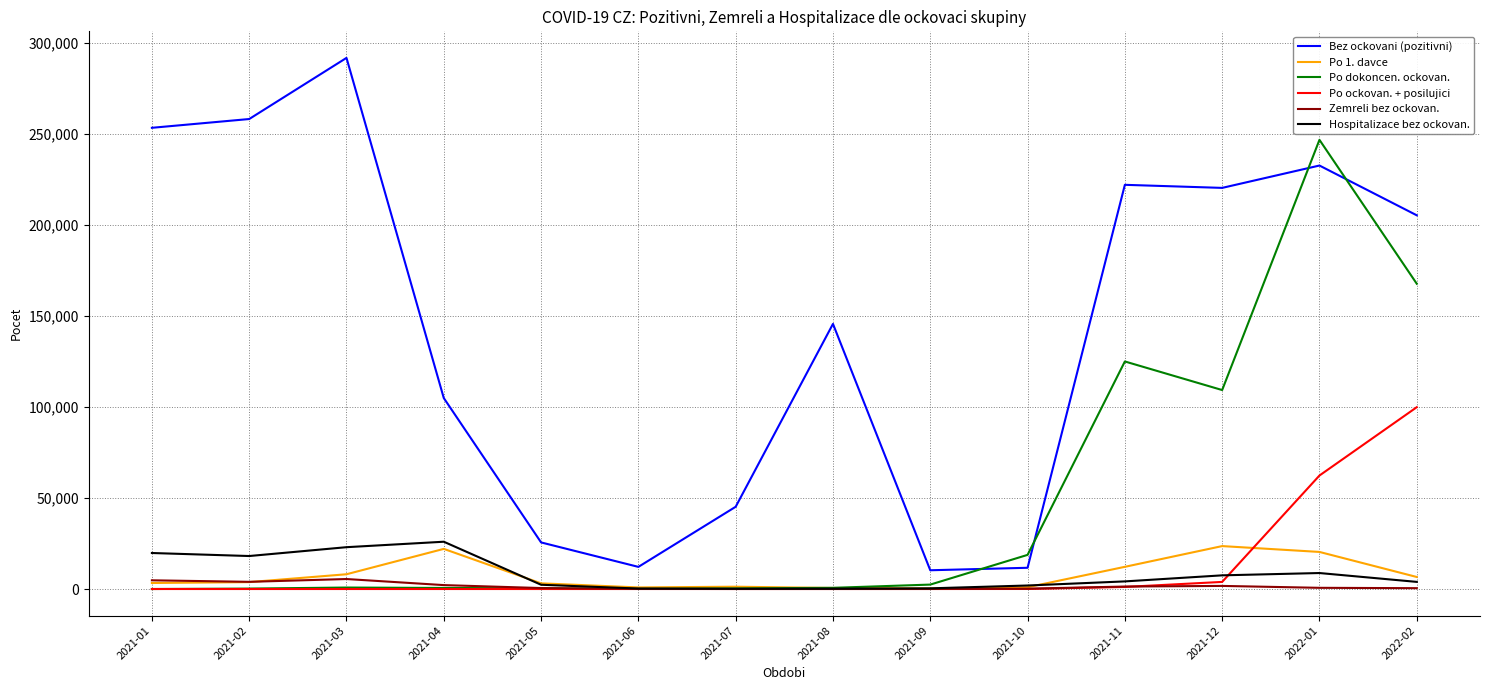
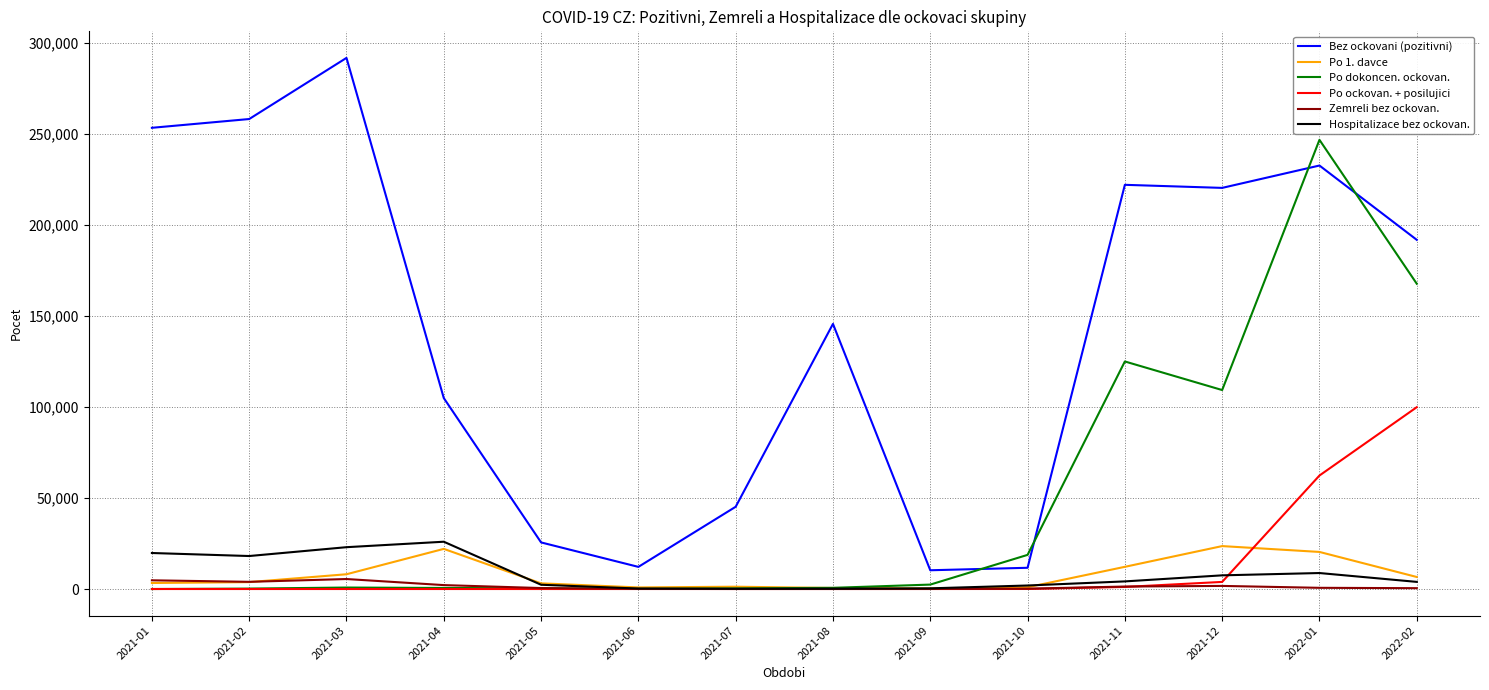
  {
    "Bez ockovani (pozitivni)": {
      "2021-01": "253,000",
      "2021-02": "258,000",
      "2021-03": "292,000",
      "2021-04": "105,000",
      "2021-05": "26,000",
      "2021-06": "12,000",
      "2021-07": "45,000",
      "2021-08": "146,000",
      "2021-09": "10,000",
      "2021-10": "12,000",
      "2021-11": "222,000",
      "2021-12": "220,000",
      "2022-01": "233,000",
-     "2022-02": "205,000"
+     "2022-02": "192,000"
    },
    "Po 1. davce": {
      "2021-01": "3,000",
      "2021-03": "8,000",
      "2021-04": "22,000",
      "2021-11": "12,000",
      "2021-12": "24,000",
      "2022-01": "20,000",
      "2022-02": "7,000"
    },
    "Po dokoncen. ockovan.": {
      "2021-09": "2,000",
      "2021-10": "19,000",
      "2021-11": "125,000",
      "2021-12": "109,000",
      "2022-01": "247,000",
      "2022-02": "168,000"
    },
    "Po ockovan. + posilujici": {
      "2021-12": "4,000",
      "2022-01": "62,000",
      "2022-02": "100,000"
    },
    "Zemreli bez ockovan.": {
      "2021-01": "5,000",
      "2021-03": "5,000",
      "2021-04": "2,000",
      "2021-12": "2,000",
      "2022-01": "1,000",
      "2022-02": "0"
    },
    "Hospitalizace bez ockovan.": {
      "2021-01": "20,000",
      "2021-02": "18,000",
      "2021-03": "23,000",
      "2021-04": "26,000",
      "2021-11": "4,000",
      "2021-12": "8,000",
      "2022-01": "9,000",
      "2022-02": "4,000"
    }
  }
